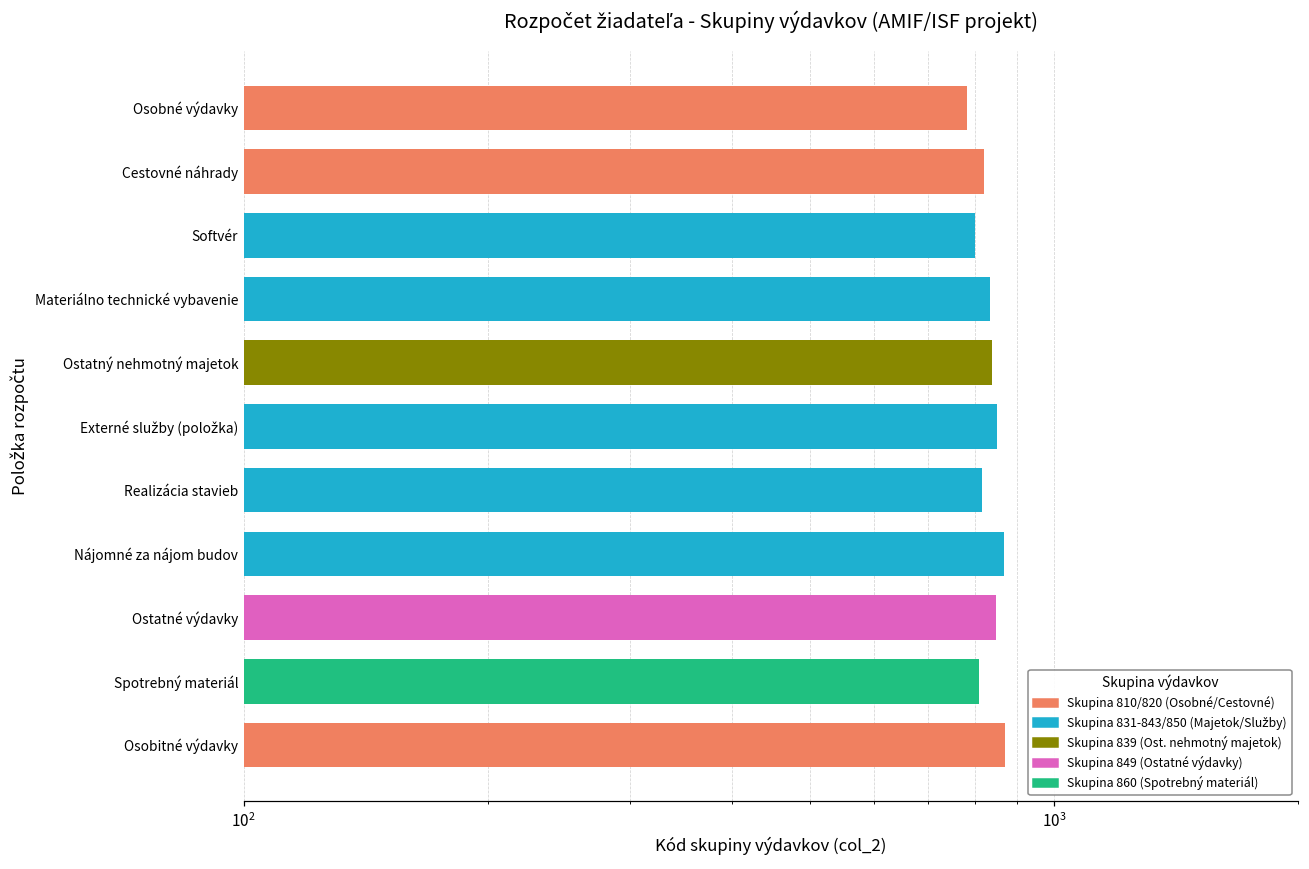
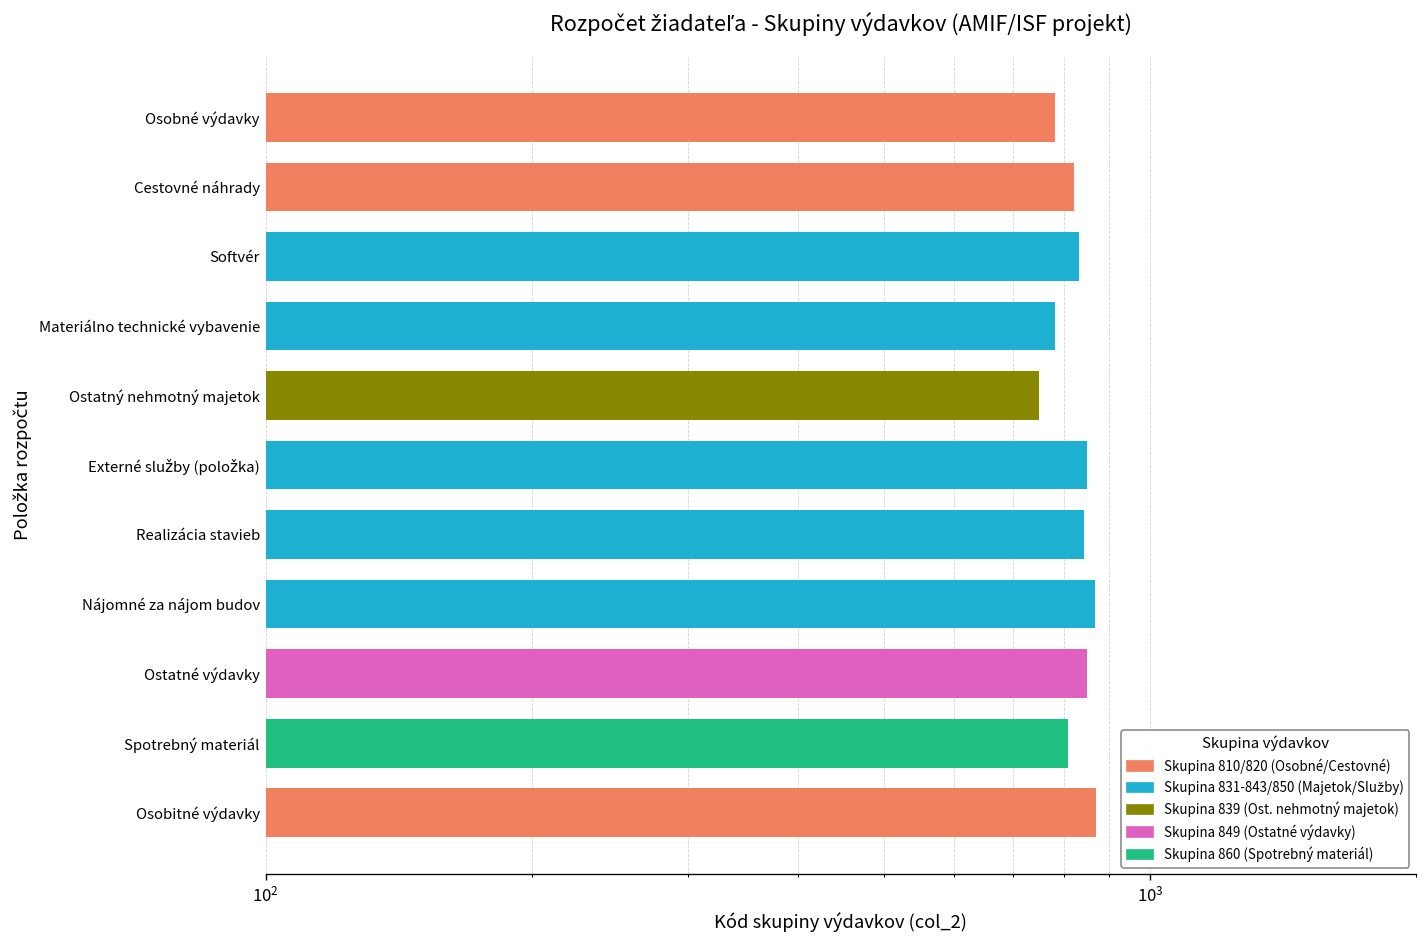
  {
    "Osobné výdavky": 780,
    "Cestovné náhrady": 820,
-   "Softvér": 800,
-   "Materiálno technické vybavenie": 830,
-   "Ostatný nehmotný majetok": 840,
+   "Softvér": 830,
+   "Materiálno technické vybavenie": 780,
+   "Ostatný nehmotný majetok": 750,
    "Externé služby (položka)": 850,
-   "Realizácia stavieb": 810,
+   "Realizácia stavieb": 840,
    "Nájomné za nájom budov": 870,
    "Ostatné výdavky": 850,
    "Spotrebný materiál": 810,
    "Osobitné výdavky": 870
  }
